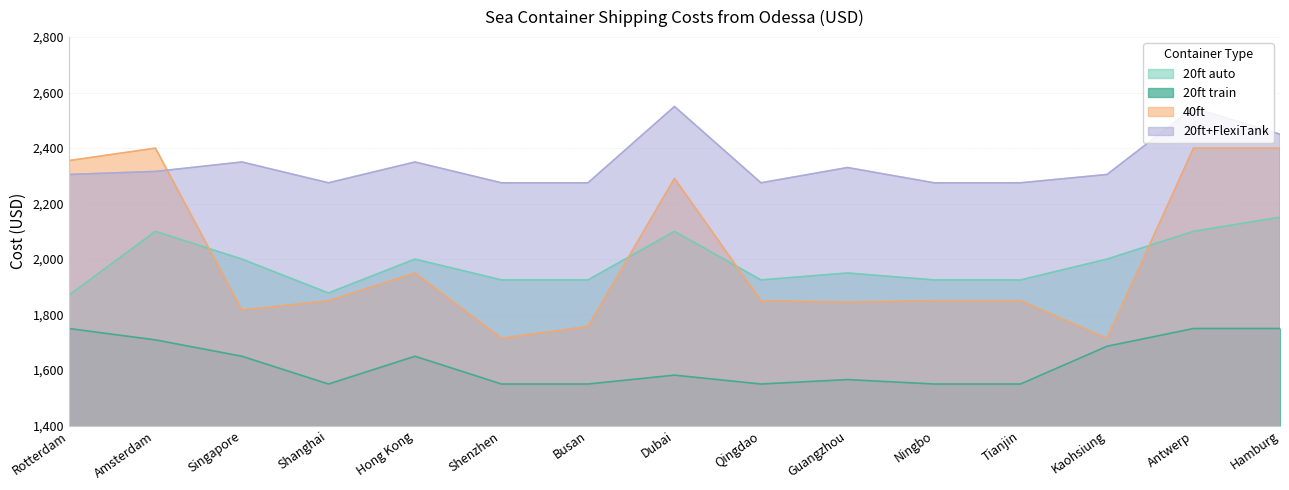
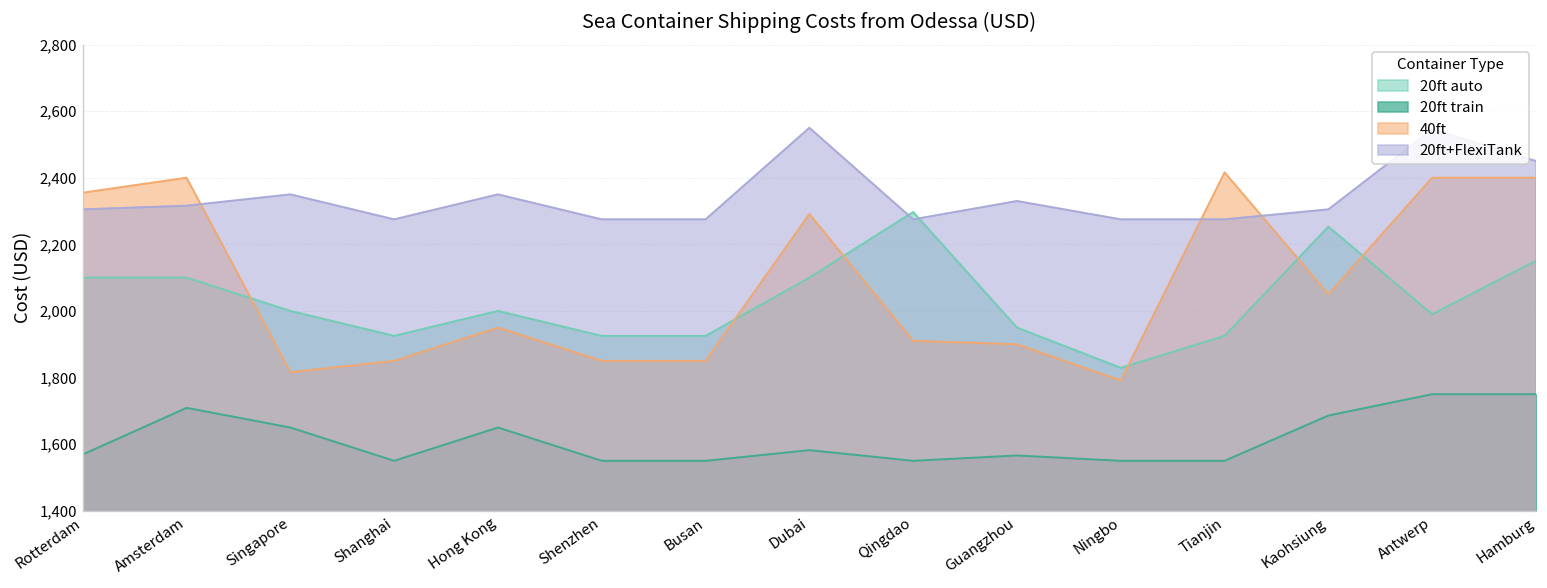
  {
    "20ft auto": {
-     "Rotterdam": "1,870",
+     "Rotterdam": "2,100",
      "Amsterdam": "2,100",
      "Singapore": "2,000",
-     "Shanghai": "1,880",
+     "Shanghai": "1,930",
      "Hong Kong": "2,000",
      "Shenzhen": "1,930",
      "Busan": "1,930",
      "Dubai": "2,100",
-     "Qingdao": "1,930",
+     "Qingdao": "2,300",
      "Guangzhou": "1,950",
-     "Ningbo": "1,930",
+     "Ningbo": "1,830",
      "Tianjin": "1,930",
-     "Kaohsiung": "2,000",
-     "Antwerp": "2,100",
+     "Kaohsiung": "2,250",
+     "Antwerp": "1,990",
      "Hamburg": "2,150"
    },
    "20ft train": {
-     "Rotterdam": "1,750",
+     "Rotterdam": "1,570",
      "Amsterdam": "1,710",
      "Singapore": "1,650",
      "Shanghai": "1,550",
      "Hong Kong": "1,650",
      "Shenzhen": "1,550",
      "Busan": "1,550",
      "Dubai": "1,580",
      "Qingdao": "1,550",
      "Guangzhou": "1,570",
      "Ningbo": "1,550",
      "Tianjin": "1,550",
      "Kaohsiung": "1,690",
      "Antwerp": "1,750",
      "Hamburg": "1,750"
    },
    "40ft": {
      "Rotterdam": "2,360",
      "Amsterdam": "2,400",
      "Singapore": "1,820",
      "Shanghai": "1,850",
      "Hong Kong": "1,950",
-     "Shenzhen": "1,720",
-     "Busan": "1,760",
+     "Shenzhen": "1,850",
+     "Busan": "1,850",
      "Dubai": "2,290",
-     "Qingdao": "1,850",
-     "Guangzhou": "1,850",
-     "Ningbo": "1,850",
-     "Tianjin": "1,850",
-     "Kaohsiung": "1,710",
+     "Qingdao": "1,910",
+     "Guangzhou": "1,900",
+     "Ningbo": "1,790",
+     "Tianjin": "2,420",
+     "Kaohsiung": "2,050",
      "Antwerp": "2,400",
      "Hamburg": "2,400"
    },
    "20ft+FlexiTank": {
      "Rotterdam": "2,310",
      "Amsterdam": "2,320",
      "Singapore": "2,350",
      "Shanghai": "2,280",
      "Hong Kong": "2,350",
      "Shenzhen": "2,280",
      "Busan": "2,280",
      "Dubai": "2,550",
      "Qingdao": "2,280",
      "Guangzhou": "2,330",
      "Ningbo": "2,280",
      "Tianjin": "2,280",
      "Kaohsiung": "2,310",
      "Hamburg": "2,450"
    }
  }
